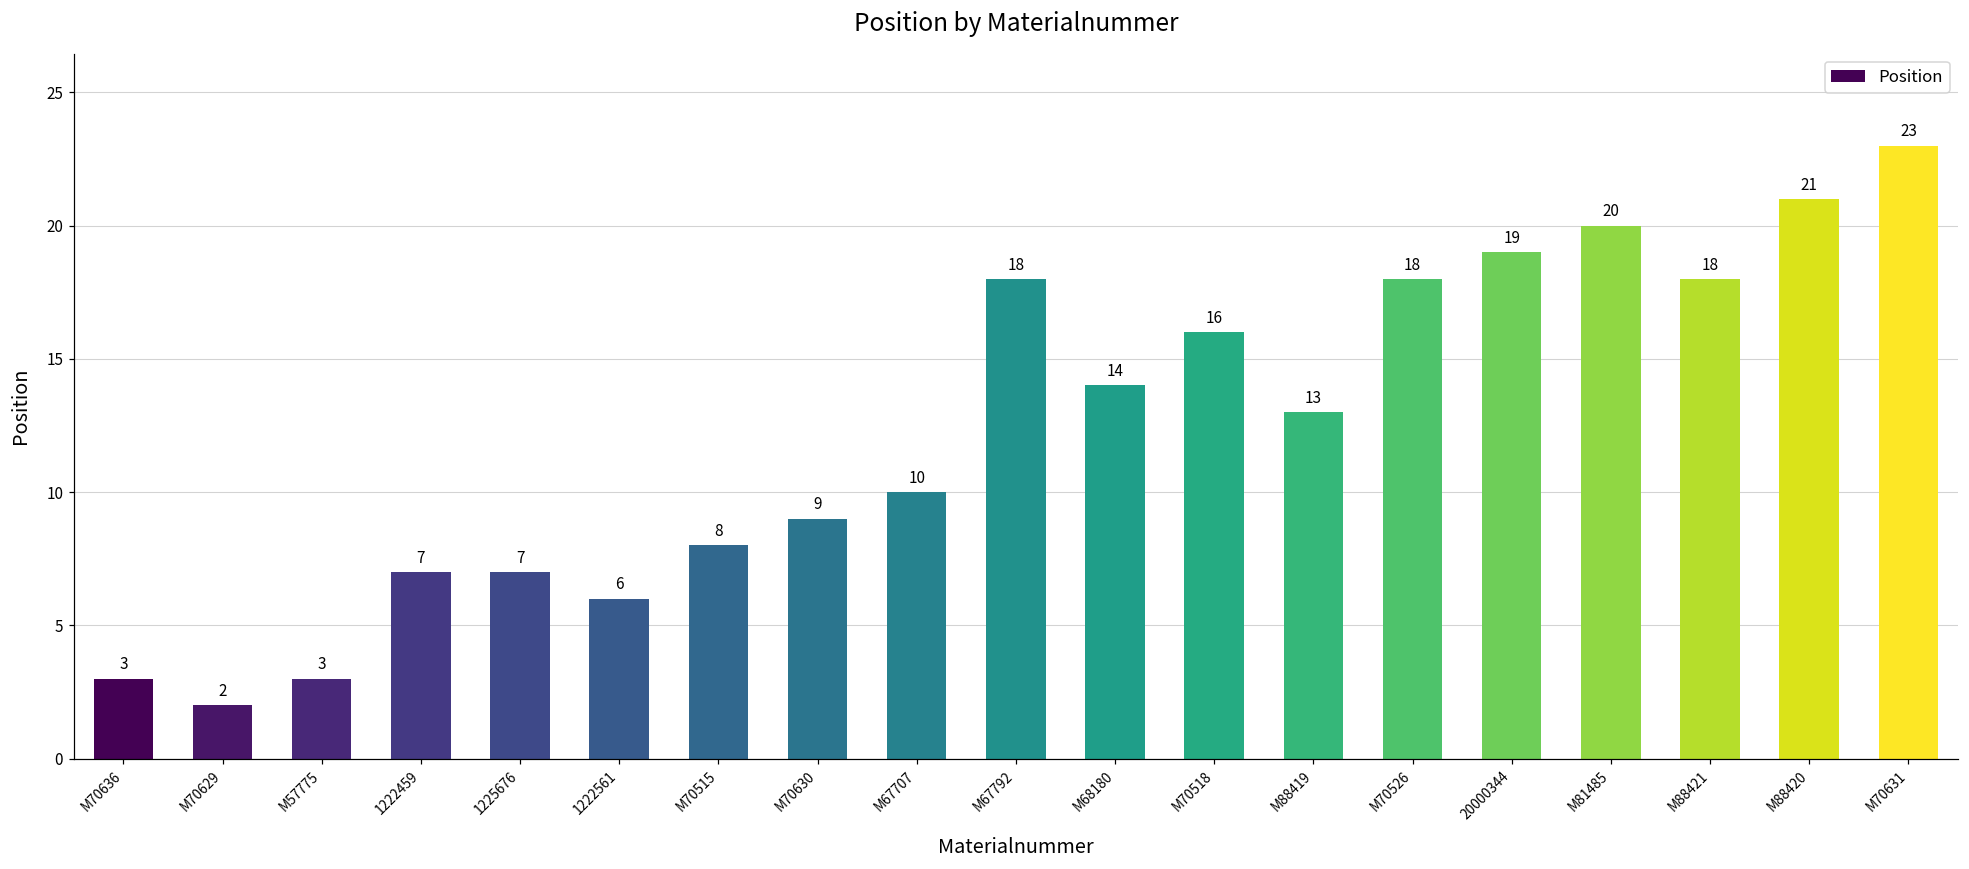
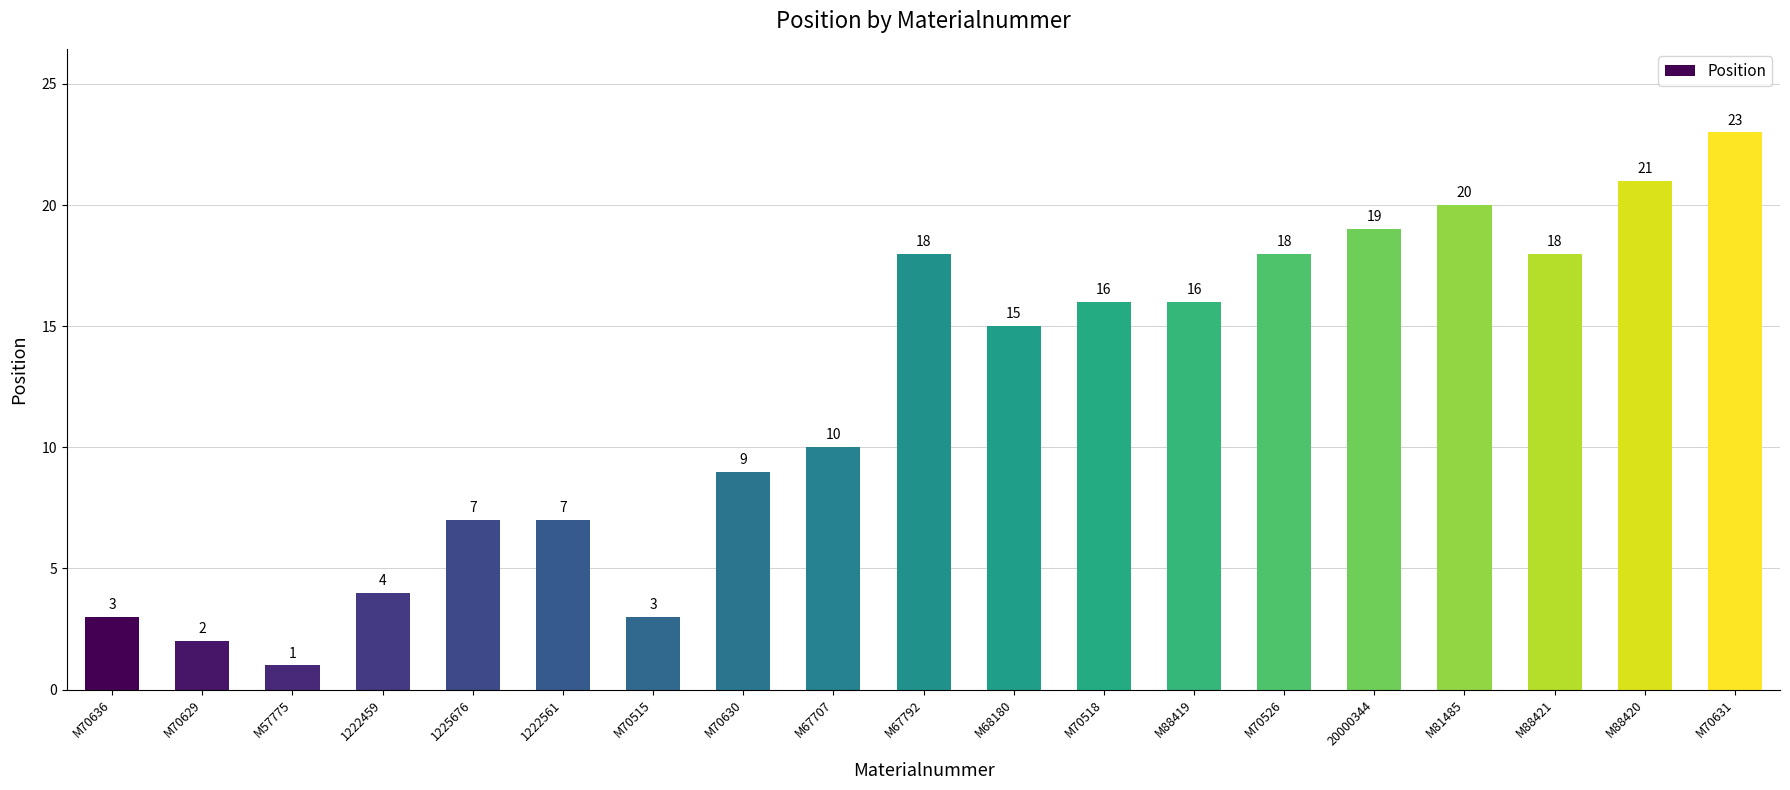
  {
    "M70636": 3,
    "M70629": 2,
-   "M57775": 3,
-   "1222459": 7,
+   "M57775": 1,
+   "1222459": 4,
    "1225676": 7,
-   "1222561": 6,
-   "M70515": 8,
+   "1222561": 7,
+   "M70515": 3,
    "M70630": 9,
    "M67707": 10,
    "M67792": 18,
-   "M68180": 14,
+   "M68180": 15,
    "M70518": 16,
-   "M88419": 13,
+   "M88419": 16,
    "M70526": 18,
    "20000344": 19,
    "M81485": 20,
    "M88421": 18,
    "M88420": 21,
    "M70631": 23
  }
